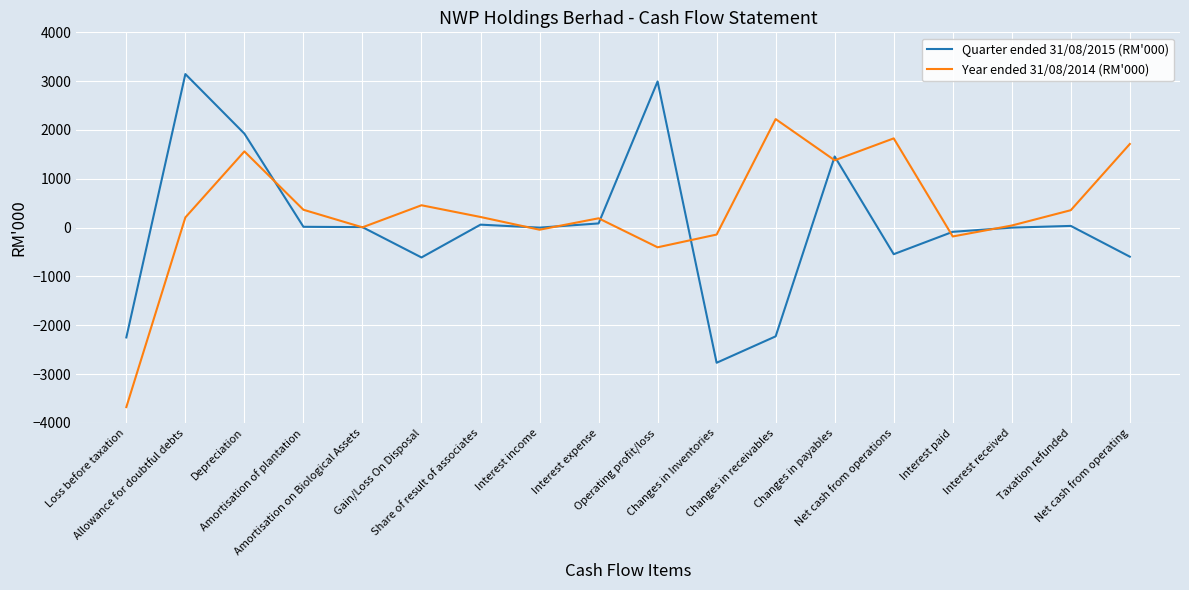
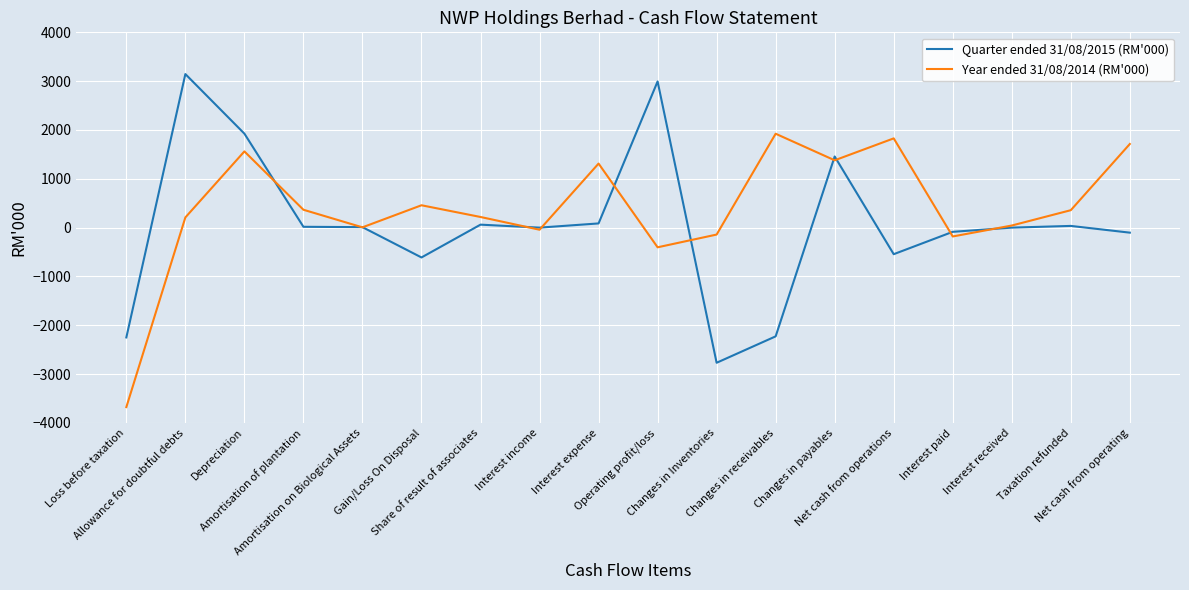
  {
    "Quarter ended 31/08/2015 (RM'000)": {
      "Loss before taxation": -2200,
      "Allowance for doubtful debts": 3100,
      "Depreciation": 1900,
      "Amortisation of plantation": 0,
      "Gain/Loss On Disposal": -600,
      "Share of result of associates": 100,
      "Interest expense": 100,
      "Operating profit/loss": 3000,
      "Changes in Inventories": -2800,
      "Changes in receivables": -2200,
      "Changes in payables": 1500,
      "Net cash from operations": -500,
      "Interest paid": -100,
      "Taxation refunded": 0,
-     "Net cash from operating": -600
+     "Net cash from operating": -100
    },
    "Year ended 31/08/2014 (RM'000)": {
      "Loss before taxation": -3700,
      "Allowance for doubtful debts": 200,
      "Depreciation": 1600,
      "Amortisation of plantation": 400,
      "Gain/Loss On Disposal": 500,
      "Share of result of associates": 200,
-     "Interest expense": 200,
+     "Interest expense": 1300,
      "Operating profit/loss": -400,
      "Changes in Inventories": -100,
-     "Changes in receivables": 2200,
+     "Changes in receivables": 1900,
      "Changes in payables": 1400,
      "Net cash from operations": 1800,
      "Interest paid": -200,
      "Taxation refunded": 400,
      "Net cash from operating": 1700
    }
  }
